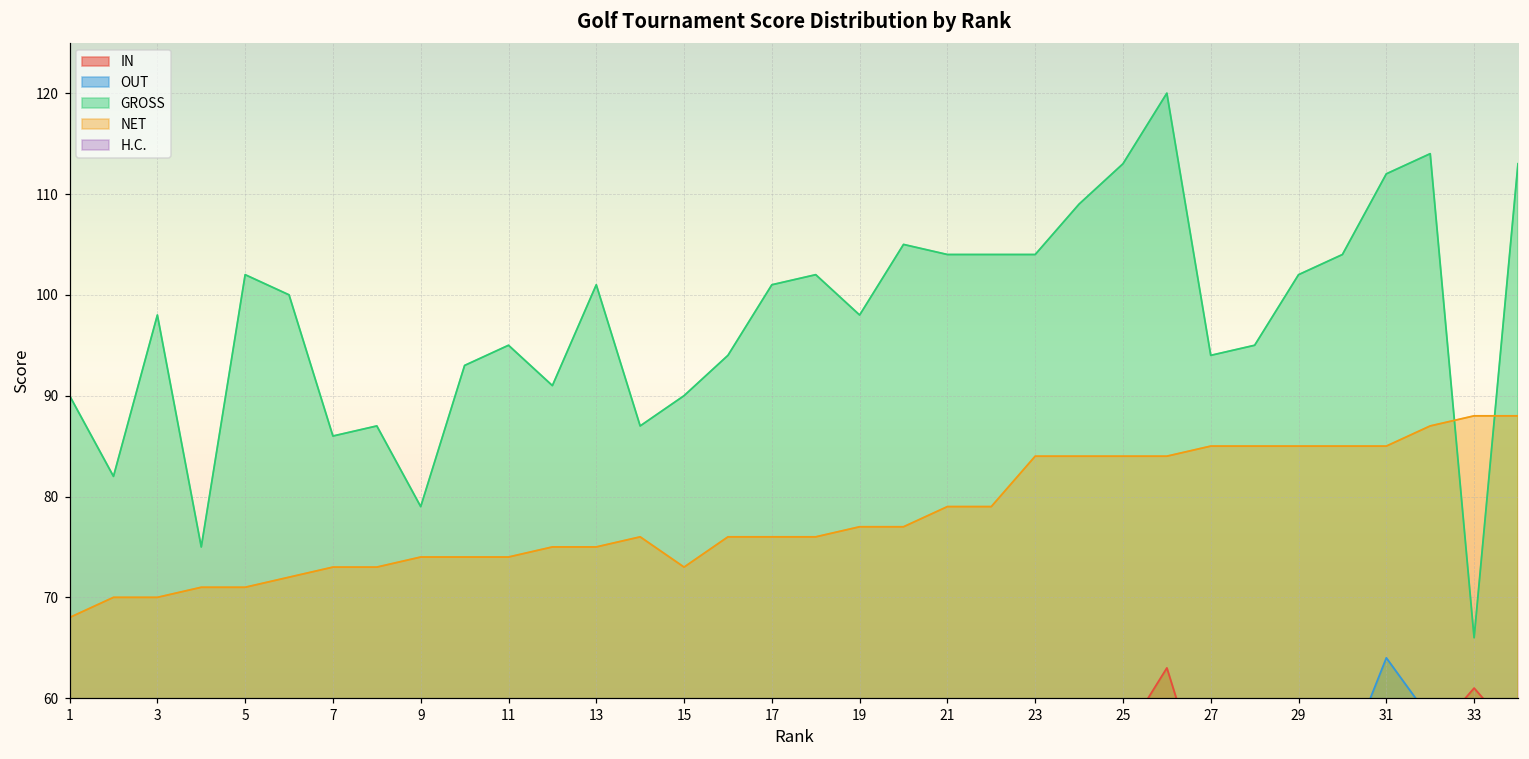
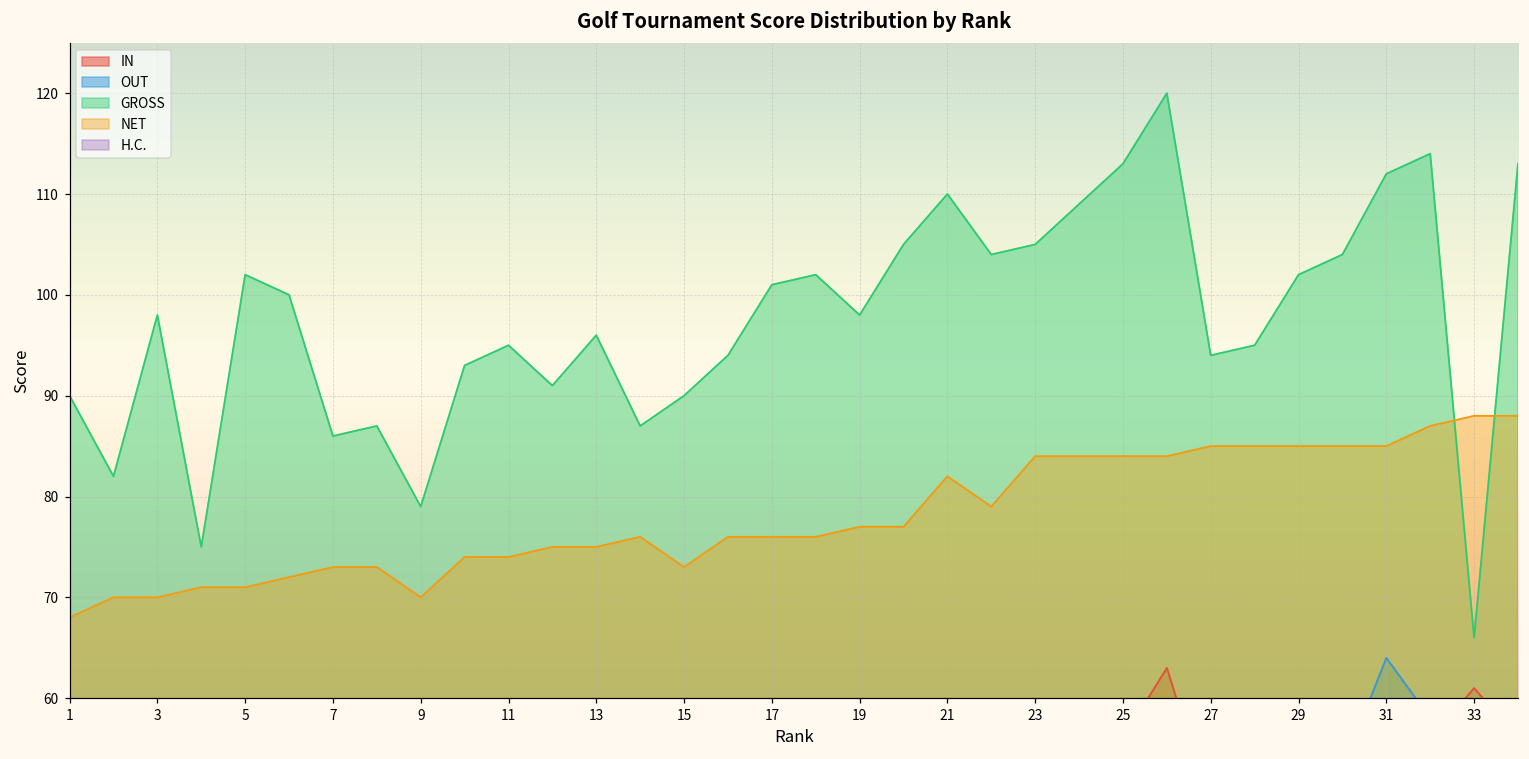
  {
    "IN": {
      "33": 61
    },
    "OUT": {
      "31": 64
    },
    "GROSS": {
      "1": 90,
      "3": 98,
      "5": 102,
      "7": 86,
      "9": 79,
      "11": 95,
-     "13": 101,
+     "13": 96,
      "15": 90,
      "17": 101,
      "19": 98,
-     "21": 104,
-     "23": 104,
+     "21": 110,
+     "23": 105,
      "25": 113,
      "27": 94,
      "29": 102,
      "31": 112,
      "33": 66
    },
    "NET": {
      "1": 68,
      "3": 70,
      "5": 71,
      "7": 73,
-     "9": 74,
+     "9": 70,
      "11": 74,
      "13": 75,
      "15": 73,
      "17": 76,
      "19": 77,
-     "21": 79,
+     "21": 82,
      "23": 84,
      "25": 84,
      "27": 85,
      "29": 85,
      "31": 85,
      "33": 88
    }
  }
